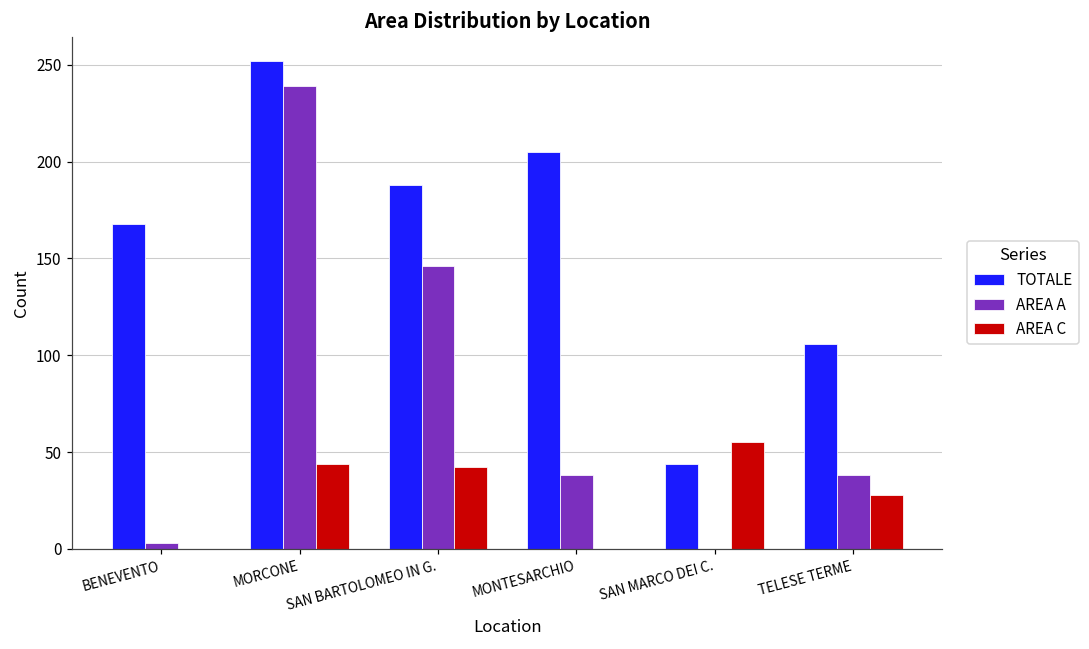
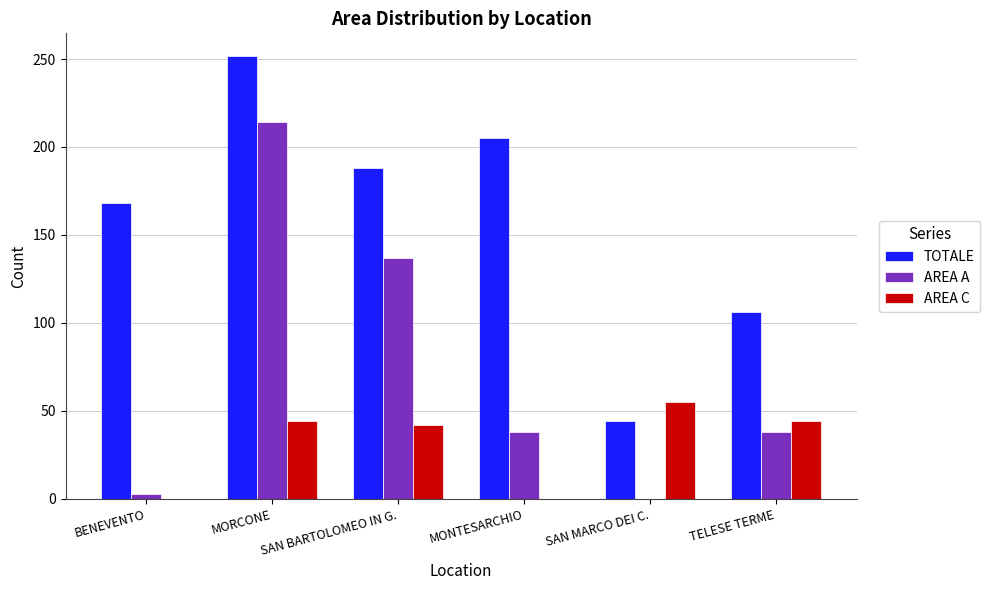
  {
    "TOTALE": {
      "BENEVENTO": 168,
      "MORCONE": 252,
      "SAN BARTOLOMEO IN G.": 188,
      "MONTESARCHIO": 205,
      "SAN MARCO DEI C.": 44,
      "TELESE TERME": 106
    },
    "AREA A": {
      "BENEVENTO": 3,
-     "MORCONE": 239,
-     "SAN BARTOLOMEO IN G.": 146,
+     "MORCONE": 214,
+     "SAN BARTOLOMEO IN G.": 137,
      "MONTESARCHIO": 38,
      "SAN MARCO DEI C.": 0,
      "TELESE TERME": 38
    },
    "AREA C": {
      "BENEVENTO": 0,
      "MORCONE": 44,
      "SAN BARTOLOMEO IN G.": 42,
      "MONTESARCHIO": 0,
      "SAN MARCO DEI C.": 55,
-     "TELESE TERME": 28
+     "TELESE TERME": 44
    }
  }
